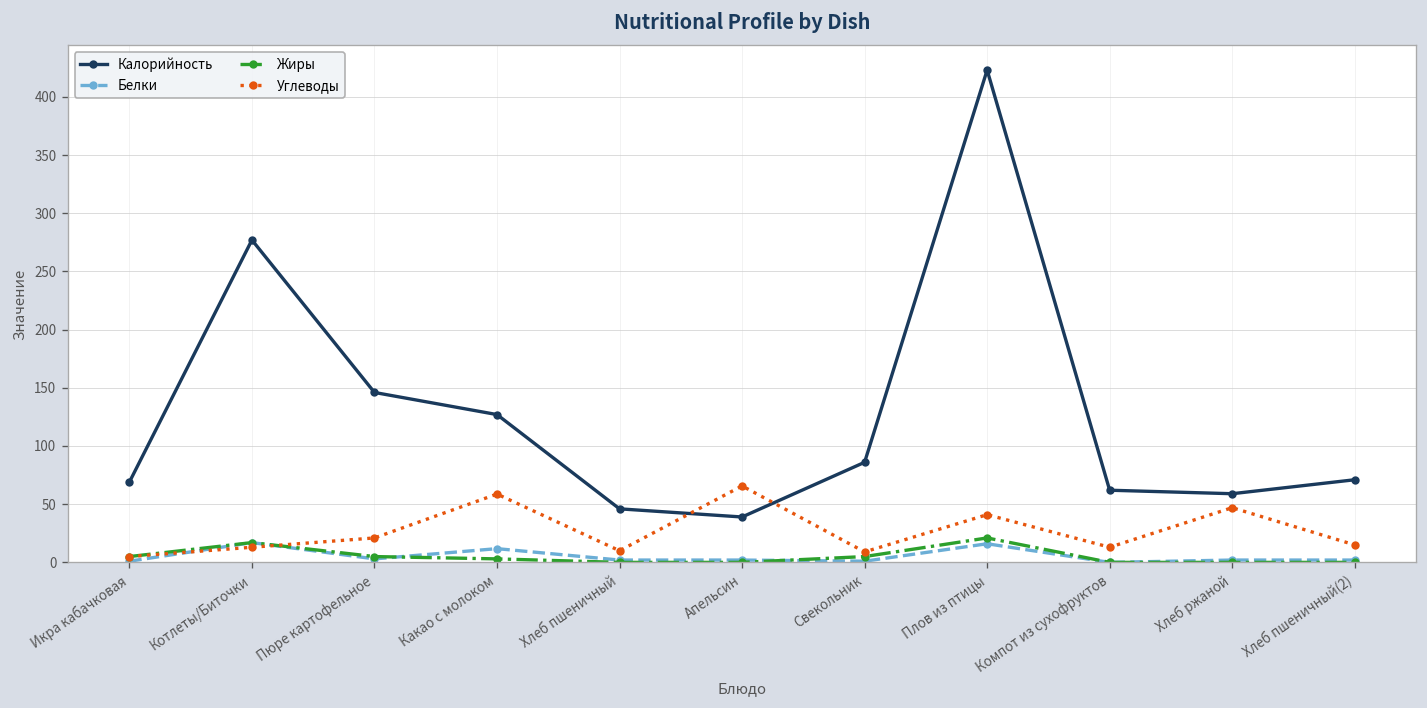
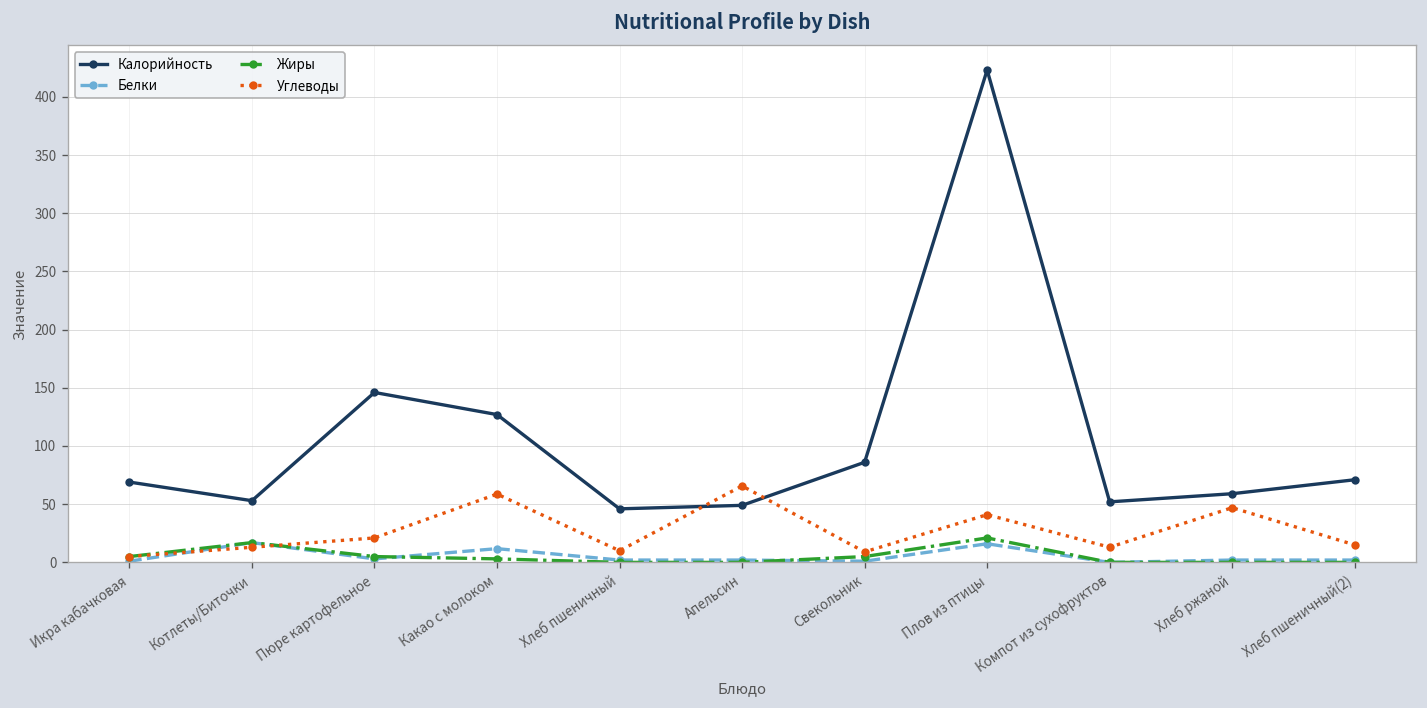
  {
    "Калорийность": {
      "Икра кабачковая": 70,
-     "Котлеты/Биточки": 280,
+     "Котлеты/Биточки": 50,
      "Пюре картофельное": 150,
      "Какао с молоком": 130,
      "Хлеб пшеничный": 50,
-     "Апельсин": 40,
+     "Апельсин": 50,
      "Свекольник": 90,
      "Плов из птицы": 420,
-     "Компот из сухофруктов": 60,
+     "Компот из сухофруктов": 50,
      "Хлеб ржаной": 60,
      "Хлеб пшеничный(2)": 70
    },
    "Белки": {
      "Икра кабачковая": 0,
      "Какао с молоком": 10,
      "Свекольник": 0,
      "Плов из птицы": 20
    },
    "Жиры": {
      "Какао с молоком": 0,
      "Свекольник": 10,
      "Плов из птицы": 20
    },
    "Углеводы": {
      "Котлеты/Биточки": 10,
      "Пюре картофельное": 20,
      "Какао с молоком": 60,
      "Хлеб пшеничный": 10,
      "Апельсин": 70,
      "Свекольник": 10,
      "Плов из птицы": 40,
      "Компот из сухофруктов": 10,
      "Хлеб ржаной": 50,
      "Хлеб пшеничный(2)": 20
    }
  }
